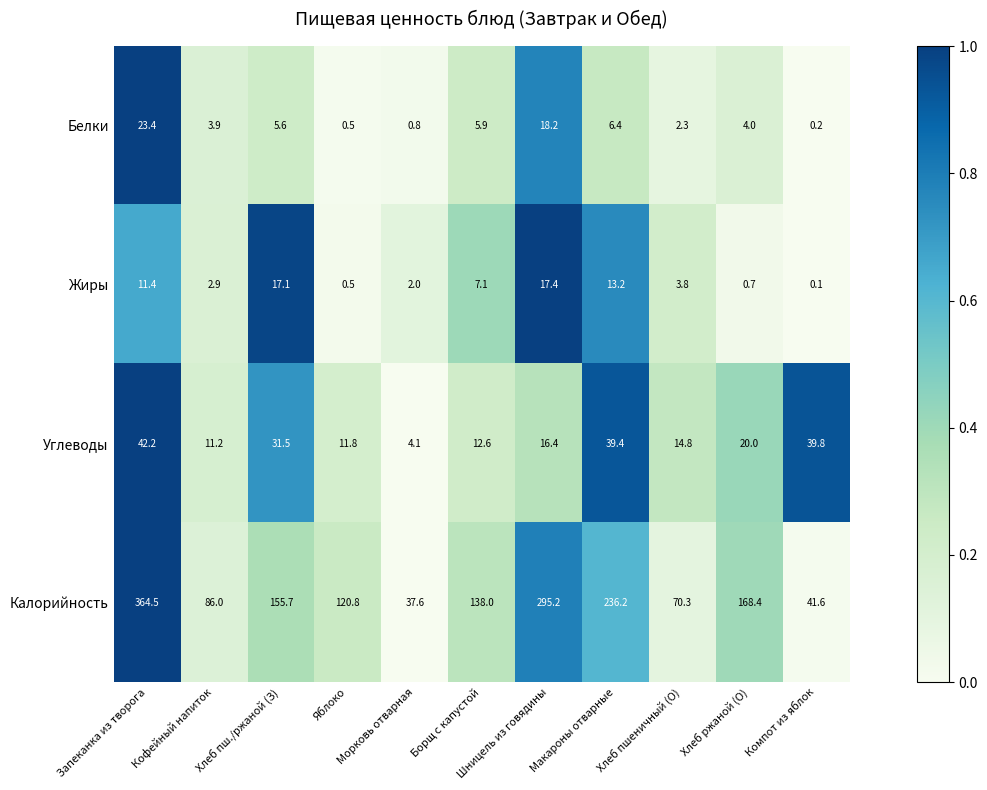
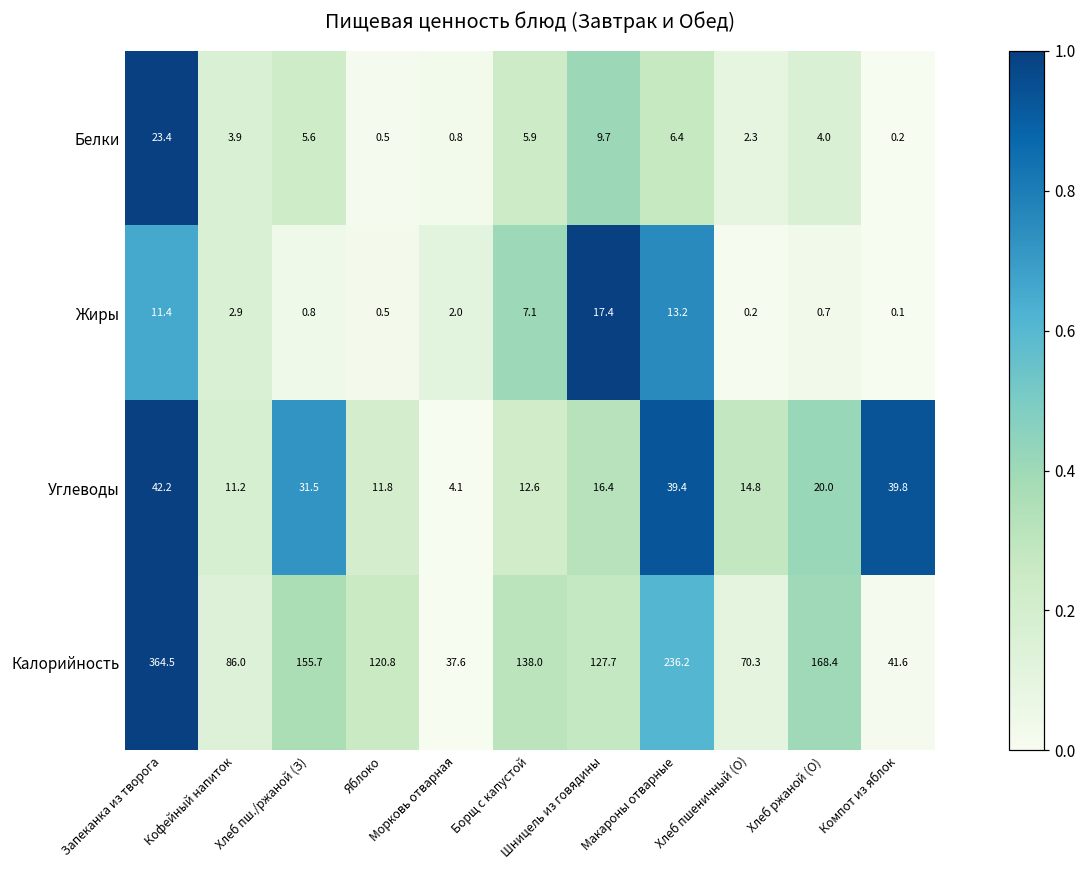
  {
    "Белки": {
      "Запеканка из творога": 23.4,
      "Кофейный напиток": 3.9,
      "Хлеб пш./ржаной (З)": 5.6,
      "Яблоко": 0.5,
      "Морковь отварная": 0.8,
      "Борщ с капустой": 5.9,
-     "Шницель из говядины": 18.2,
+     "Шницель из говядины": 9.7,
      "Макароны отварные": 6.4,
      "Хлеб пшеничный (О)": 2.3,
      "Хлеб ржаной (О)": 4.0,
      "Компот из яблок": 0.2
    },
    "Жиры": {
      "Запеканка из творога": 11.4,
      "Кофейный напиток": 2.9,
-     "Хлеб пш./ржаной (З)": 17.1,
+     "Хлеб пш./ржаной (З)": 0.8,
      "Яблоко": 0.5,
      "Морковь отварная": 2.0,
      "Борщ с капустой": 7.1,
      "Шницель из говядины": 17.4,
      "Макароны отварные": 13.2,
-     "Хлеб пшеничный (О)": 3.8,
+     "Хлеб пшеничный (О)": 0.2,
      "Хлеб ржаной (О)": 0.7,
      "Компот из яблок": 0.1
    },
    "Углеводы": {
      "Запеканка из творога": 42.2,
      "Кофейный напиток": 11.2,
      "Хлеб пш./ржаной (З)": 31.5,
      "Яблоко": 11.8,
      "Морковь отварная": 4.1,
      "Борщ с капустой": 12.6,
      "Шницель из говядины": 16.4,
      "Макароны отварные": 39.4,
      "Хлеб пшеничный (О)": 14.8,
      "Хлеб ржаной (О)": 20.0,
      "Компот из яблок": 39.8
    },
    "Калорийность": {
      "Запеканка из творога": 364.5,
      "Кофейный напиток": 86.0,
      "Хлеб пш./ржаной (З)": 155.7,
      "Яблоко": 120.8,
      "Морковь отварная": 37.6,
      "Борщ с капустой": 138.0,
-     "Шницель из говядины": 295.2,
+     "Шницель из говядины": 127.7,
      "Макароны отварные": 236.2,
      "Хлеб пшеничный (О)": 70.3,
      "Хлеб ржаной (О)": 168.4,
      "Компот из яблок": 41.6
    }
  }
